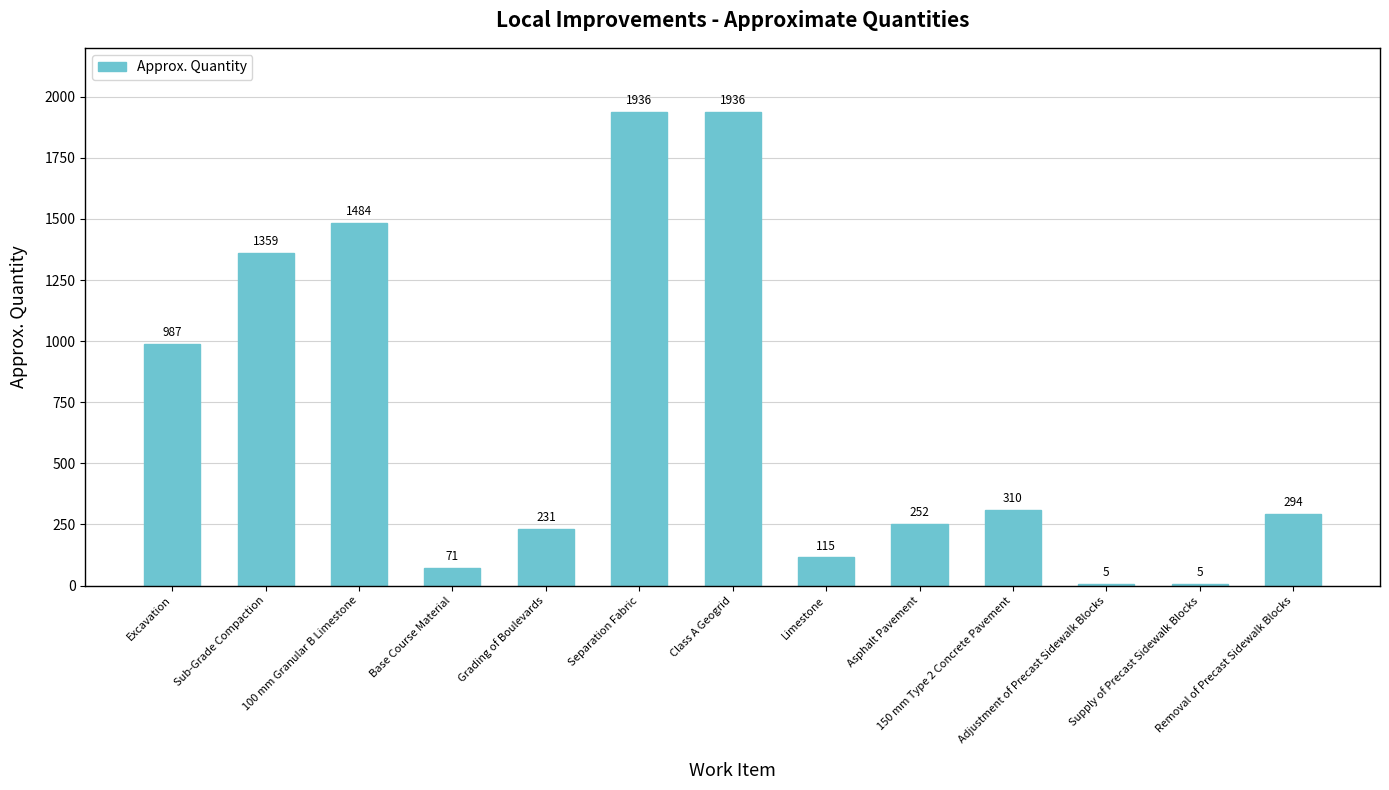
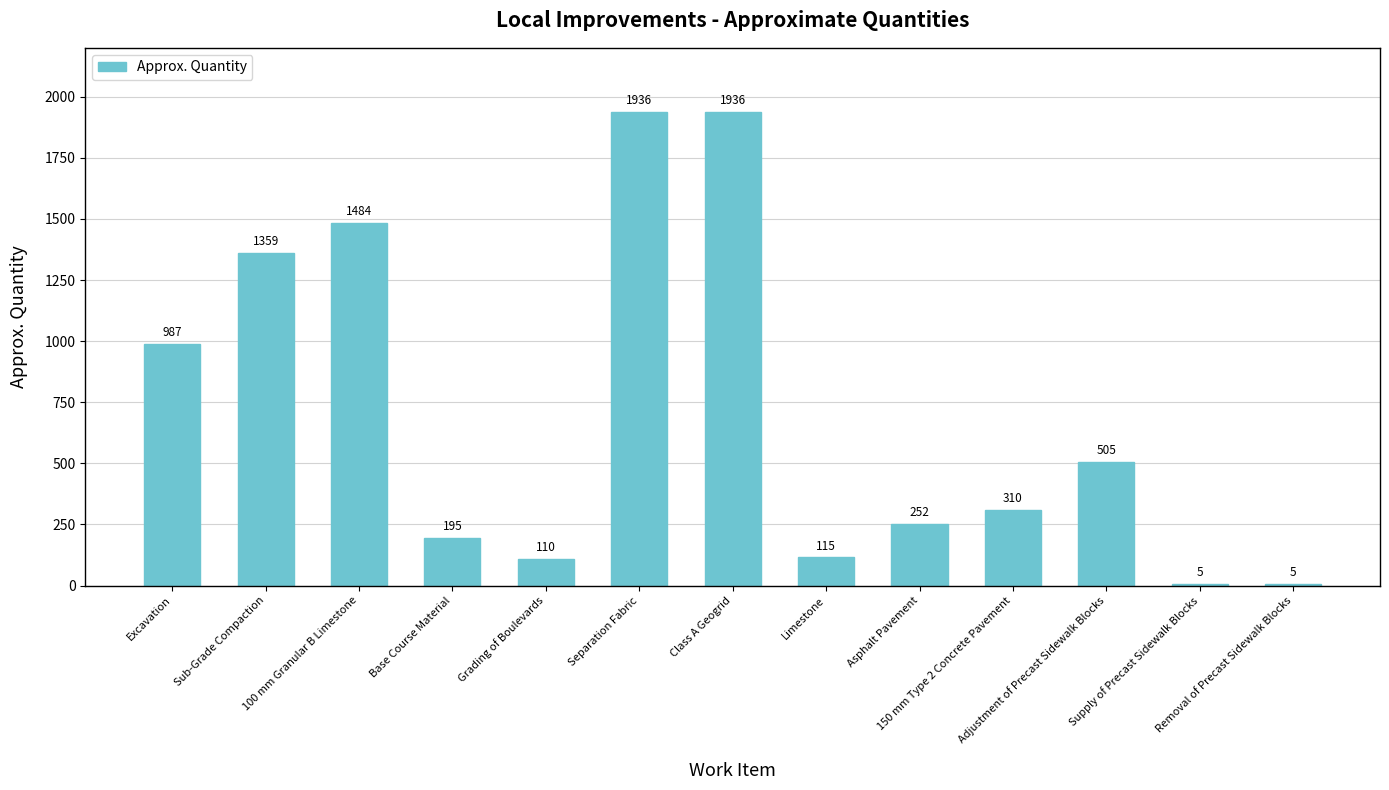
  {
    "Excavation": 987,
    "Sub-Grade Compaction": 1359,
    "100 mm Granular B Limestone": 1484,
-   "Base Course Material": 71,
-   "Grading of Boulevards": 231,
+   "Base Course Material": 195,
+   "Grading of Boulevards": 110,
    "Separation Fabric": 1936,
    "Class A Geogrid": 1936,
    "Limestone": 115,
    "Asphalt Pavement": 252,
    "150 mm Type 2 Concrete Pavement": 310,
-   "Adjustment of Precast Sidewalk Blocks": 5,
+   "Adjustment of Precast Sidewalk Blocks": 505,
    "Supply of Precast Sidewalk Blocks": 5,
-   "Removal of Precast Sidewalk Blocks": 294
+   "Removal of Precast Sidewalk Blocks": 5
  }
